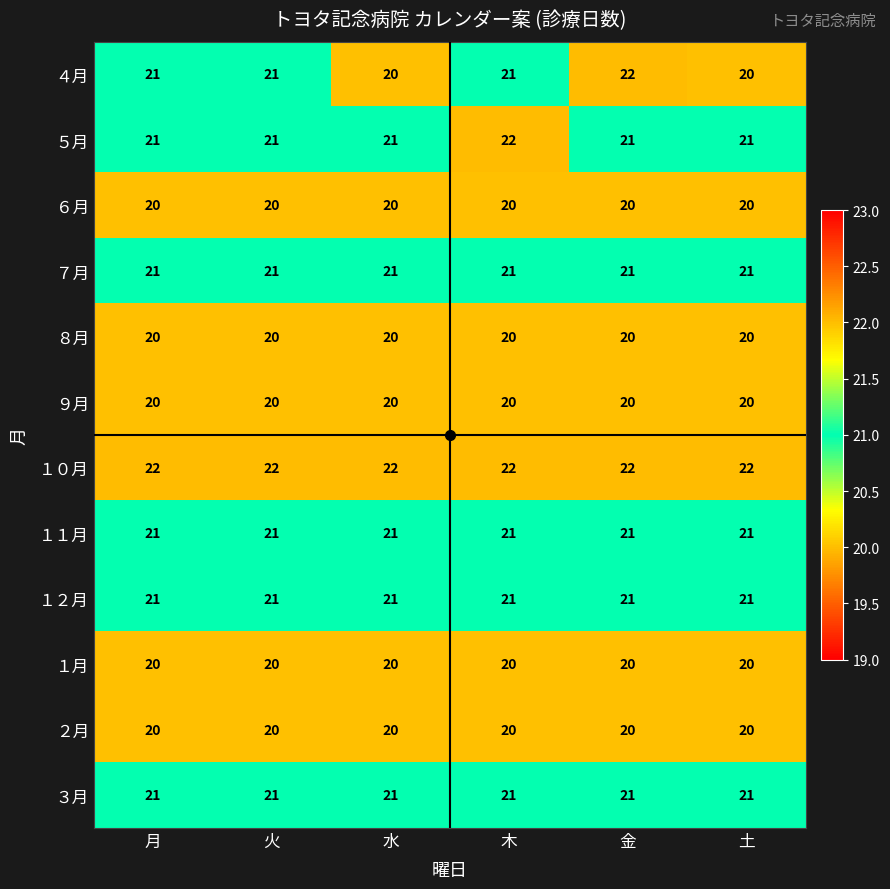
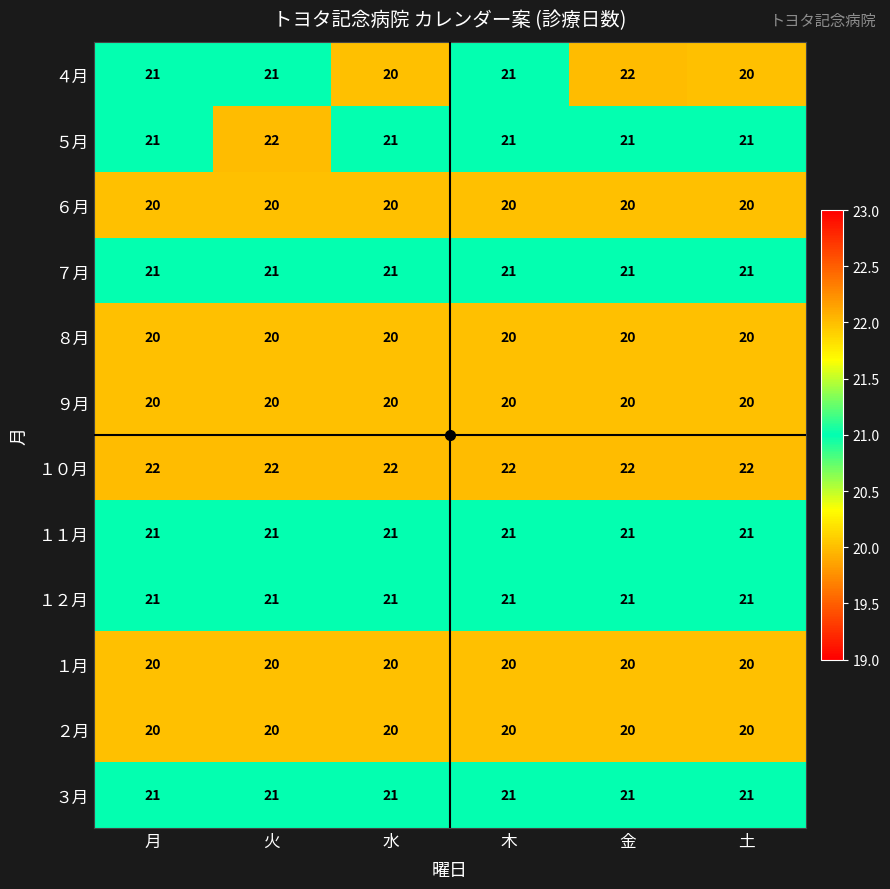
  {
    "４月": {
      "月": 21,
      "火": 21,
      "水": 20,
      "木": 21,
      "金": 22,
      "土": 20
    },
    "５月": {
      "月": 21,
-     "火": 21,
+     "火": 22,
      "水": 21,
-     "木": 22,
+     "木": 21,
      "金": 21,
      "土": 21
    },
    "６月": {
      "月": 20,
      "火": 20,
      "水": 20,
      "木": 20,
      "金": 20,
      "土": 20
    },
    "７月": {
      "月": 21,
      "火": 21,
      "水": 21,
      "木": 21,
      "金": 21,
      "土": 21
    },
    "８月": {
      "月": 20,
      "火": 20,
      "水": 20,
      "木": 20,
      "金": 20,
      "土": 20
    },
    "９月": {
      "月": 20,
      "火": 20,
      "水": 20,
      "木": 20,
      "金": 20,
      "土": 20
    },
    "１０月": {
      "月": 22,
      "火": 22,
      "水": 22,
      "木": 22,
      "金": 22,
      "土": 22
    },
    "１１月": {
      "月": 21,
      "火": 21,
      "水": 21,
      "木": 21,
      "金": 21,
      "土": 21
    },
    "１２月": {
      "月": 21,
      "火": 21,
      "水": 21,
      "木": 21,
      "金": 21,
      "土": 21
    },
    "１月": {
      "月": 20,
      "火": 20,
      "水": 20,
      "木": 20,
      "金": 20,
      "土": 20
    },
    "２月": {
      "月": 20,
      "火": 20,
      "水": 20,
      "木": 20,
      "金": 20,
      "土": 20
    },
    "３月": {
      "月": 21,
      "火": 21,
      "水": 21,
      "木": 21,
      "金": 21,
      "土": 21
    }
  }
